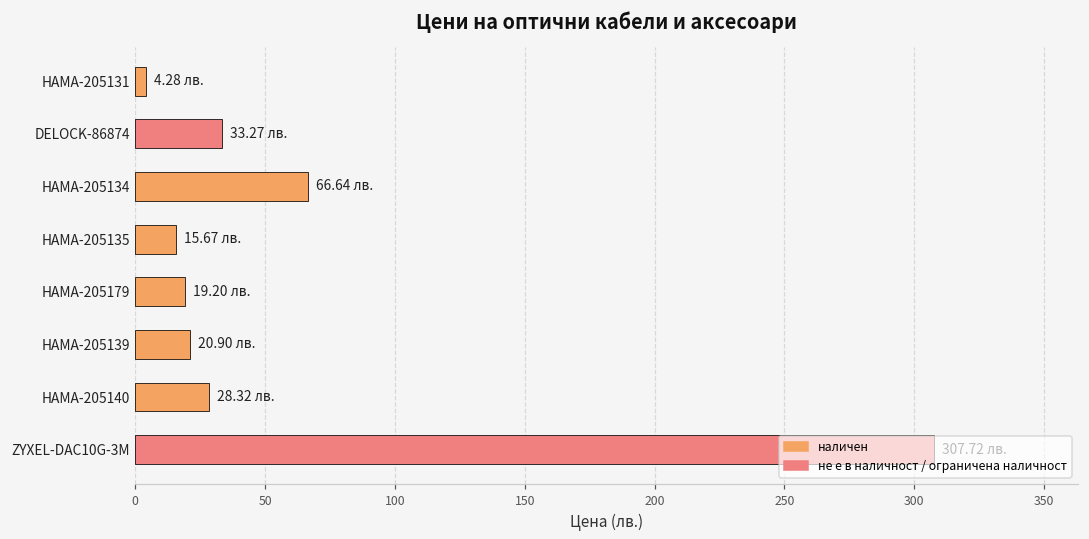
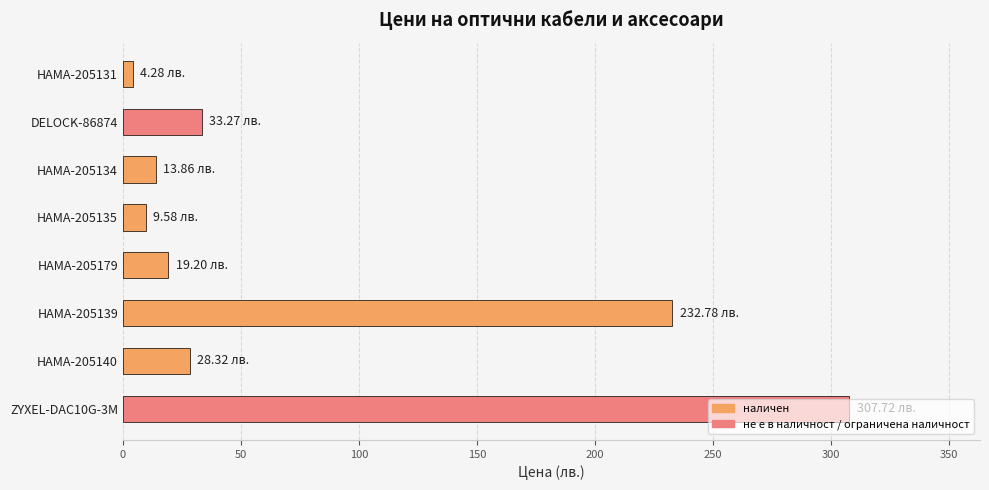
  {
    "HAMA-205131": 4.28,
    "DELOCK-86874": 33.27,
-   "HAMA-205134": 66.64,
-   "HAMA-205135": 15.67,
+   "HAMA-205134": 13.86,
+   "HAMA-205135": 9.58,
    "HAMA-205179": 19.20,
-   "HAMA-205139": 20.90,
+   "HAMA-205139": 232.78,
    "HAMA-205140": 28.32
  }
